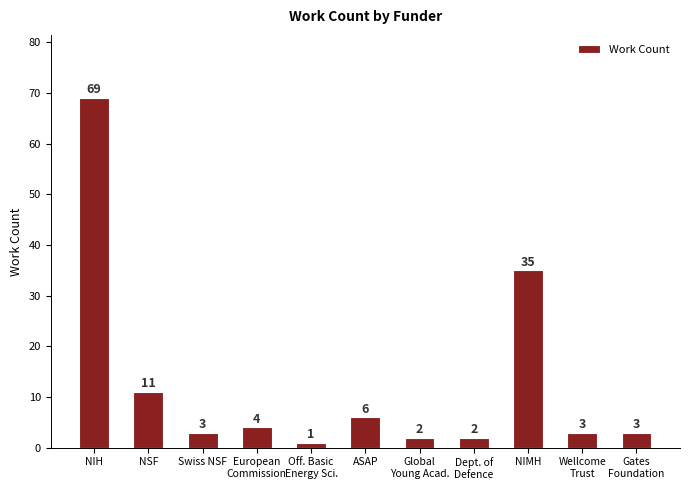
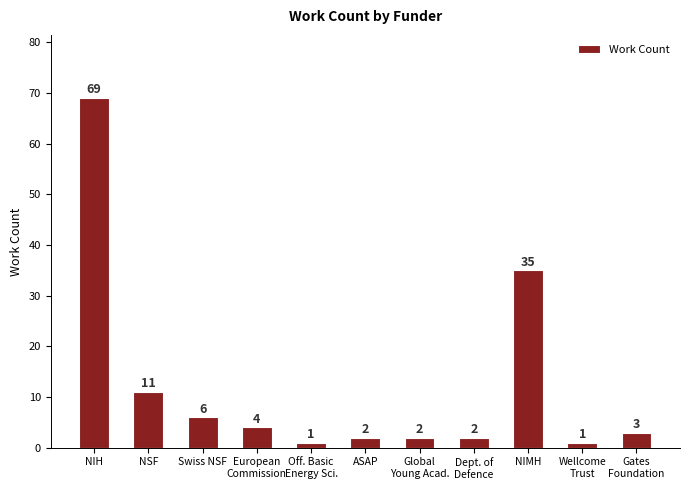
  {
    "NIH": 69,
    "NSF": 11,
-   "Swiss NSF": 3,
+   "Swiss NSF": 6,
    "European Commission": 4,
    "Off. Basic Energy Sci.": 1,
-   "ASAP": 6,
+   "ASAP": 2,
    "Global Young Acad.": 2,
    "Dept. of Defence": 2,
    "NIMH": 35,
-   "Wellcome Trust": 3,
+   "Wellcome Trust": 1,
    "Gates Foundation": 3
  }
